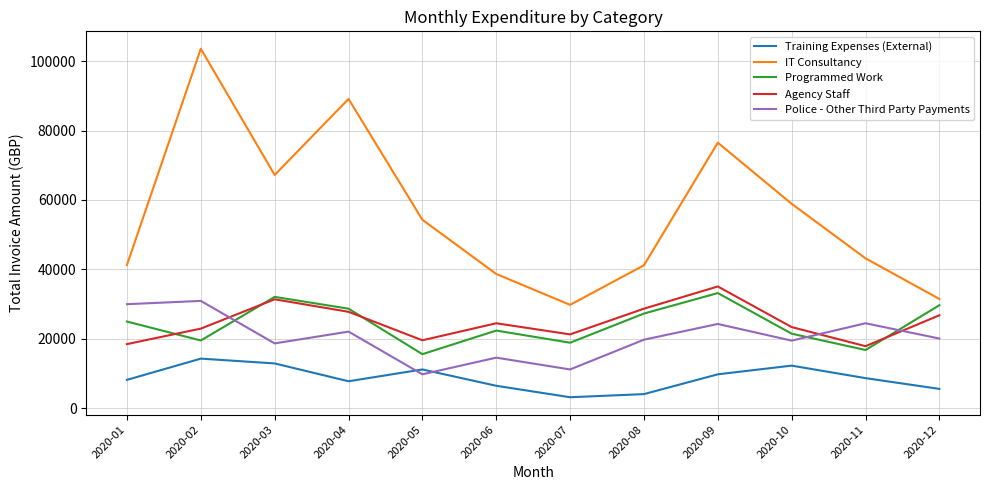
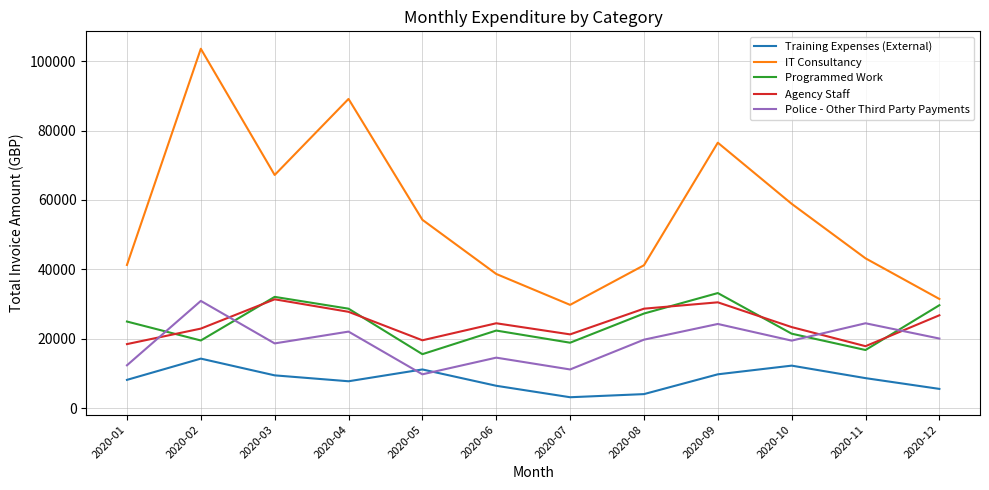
  {
    "Training Expenses (External)": {
      "2020-01": 8000,
      "2020-02": 14000,
-     "2020-03": 13000,
+     "2020-03": 10000,
      "2020-04": 8000,
      "2020-05": 11000,
      "2020-06": 7000,
      "2020-07": 3000,
      "2020-08": 4000,
      "2020-09": 10000,
      "2020-10": 12000,
      "2020-11": 9000,
      "2020-12": 6000
    },
    "IT Consultancy": {
      "2020-01": 41000,
      "2020-02": 104000,
      "2020-03": 67000,
      "2020-04": 89000,
      "2020-05": 54000,
      "2020-06": 39000,
      "2020-07": 30000,
      "2020-08": 41000,
      "2020-09": 77000,
      "2020-10": 59000,
      "2020-11": 43000,
      "2020-12": 32000
    },
    "Programmed Work": {
      "2020-01": 25000,
      "2020-02": 20000,
      "2020-04": 29000,
      "2020-05": 16000,
      "2020-06": 22000,
      "2020-07": 19000,
      "2020-08": 27000,
      "2020-09": 33000,
      "2020-10": 22000,
      "2020-11": 17000,
      "2020-12": 30000
    },
    "Agency Staff": {
      "2020-01": 19000,
      "2020-02": 23000,
      "2020-04": 28000,
      "2020-05": 20000,
      "2020-06": 25000,
      "2020-07": 21000,
      "2020-08": 29000,
-     "2020-09": 35000,
+     "2020-09": 31000,
      "2020-10": 23000,
      "2020-11": 18000,
      "2020-12": 27000
    },
    "Police - Other Third Party Payments": {
-     "2020-01": 30000,
+     "2020-01": 12000,
      "2020-02": 31000,
      "2020-03": 19000,
      "2020-04": 22000,
      "2020-05": 10000,
      "2020-06": 15000,
      "2020-07": 11000,
      "2020-08": 20000,
      "2020-09": 24000,
      "2020-10": 20000,
      "2020-11": 25000,
      "2020-12": 20000
    }
  }
